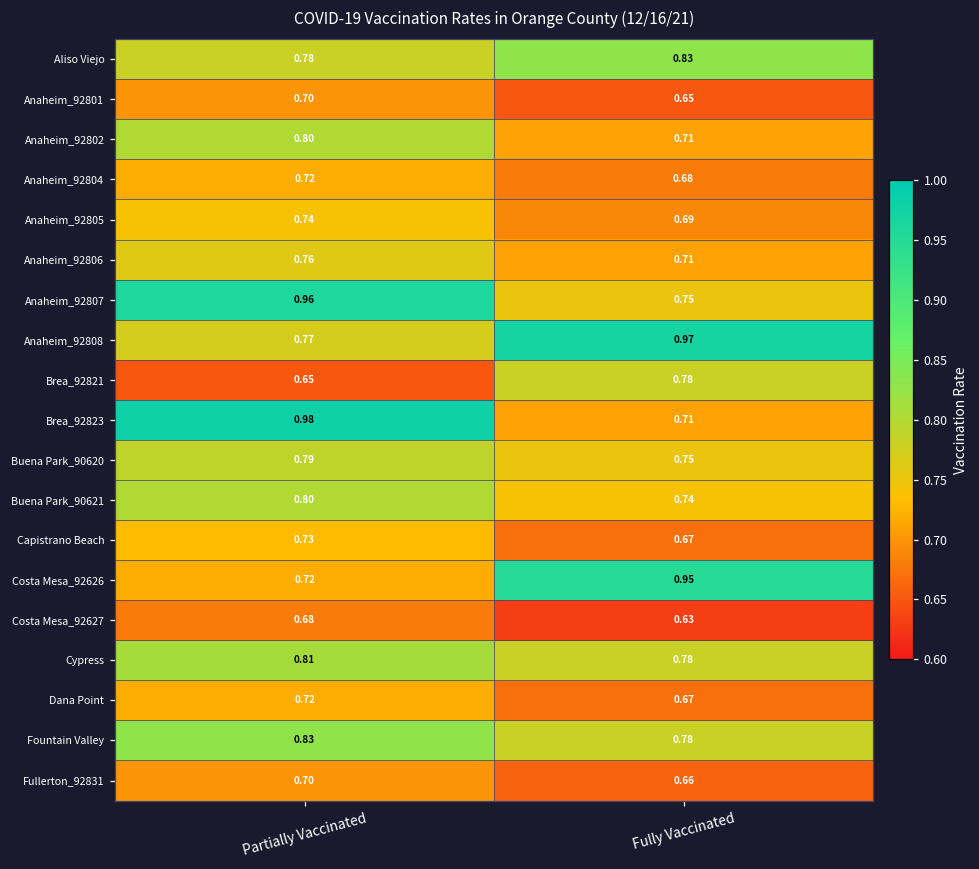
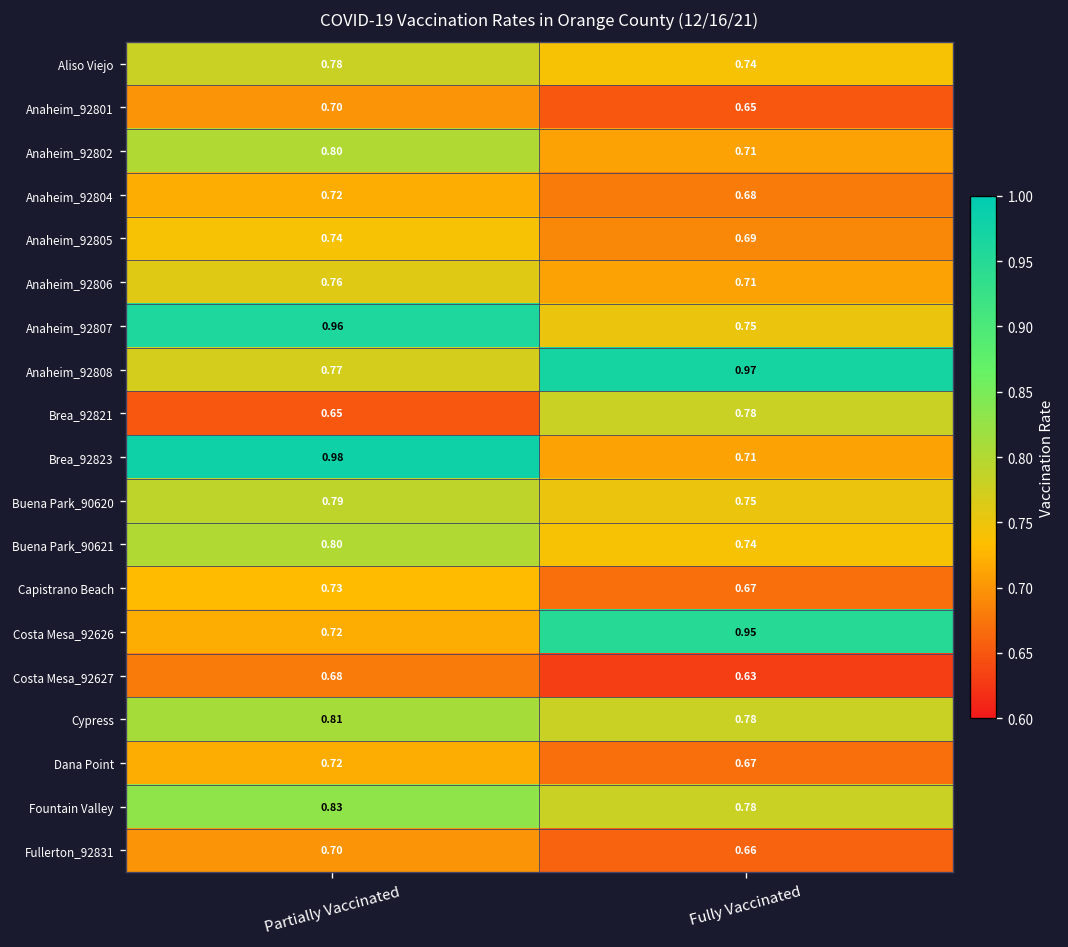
  {
    "Aliso Viejo": {
      "Partially Vaccinated": 0.78,
-     "Fully Vaccinated": 0.83
+     "Fully Vaccinated": 0.74
    },
    "Anaheim_92801": {
      "Partially Vaccinated": 0.70,
      "Fully Vaccinated": 0.65
    },
    "Anaheim_92802": {
      "Partially Vaccinated": 0.80,
      "Fully Vaccinated": 0.71
    },
    "Anaheim_92804": {
      "Partially Vaccinated": 0.72,
      "Fully Vaccinated": 0.68
    },
    "Anaheim_92805": {
      "Partially Vaccinated": 0.74,
      "Fully Vaccinated": 0.69
    },
    "Anaheim_92806": {
      "Partially Vaccinated": 0.76,
      "Fully Vaccinated": 0.71
    },
    "Anaheim_92807": {
      "Partially Vaccinated": 0.96,
      "Fully Vaccinated": 0.75
    },
    "Anaheim_92808": {
      "Partially Vaccinated": 0.77,
      "Fully Vaccinated": 0.97
    },
    "Brea_92821": {
      "Partially Vaccinated": 0.65,
      "Fully Vaccinated": 0.78
    },
    "Brea_92823": {
      "Partially Vaccinated": 0.98,
      "Fully Vaccinated": 0.71
    },
    "Buena Park_90620": {
      "Partially Vaccinated": 0.79,
      "Fully Vaccinated": 0.75
    },
    "Buena Park_90621": {
      "Partially Vaccinated": 0.80,
      "Fully Vaccinated": 0.74
    },
    "Capistrano Beach": {
      "Partially Vaccinated": 0.73,
      "Fully Vaccinated": 0.67
    },
    "Costa Mesa_92626": {
      "Partially Vaccinated": 0.72,
      "Fully Vaccinated": 0.95
    },
    "Costa Mesa_92627": {
      "Partially Vaccinated": 0.68,
      "Fully Vaccinated": 0.63
    },
    "Cypress": {
      "Partially Vaccinated": 0.81,
      "Fully Vaccinated": 0.78
    },
    "Dana Point": {
      "Partially Vaccinated": 0.72,
      "Fully Vaccinated": 0.67
    },
    "Fountain Valley": {
      "Partially Vaccinated": 0.83,
      "Fully Vaccinated": 0.78
    },
    "Fullerton_92831": {
      "Partially Vaccinated": 0.70,
      "Fully Vaccinated": 0.66
    }
  }
